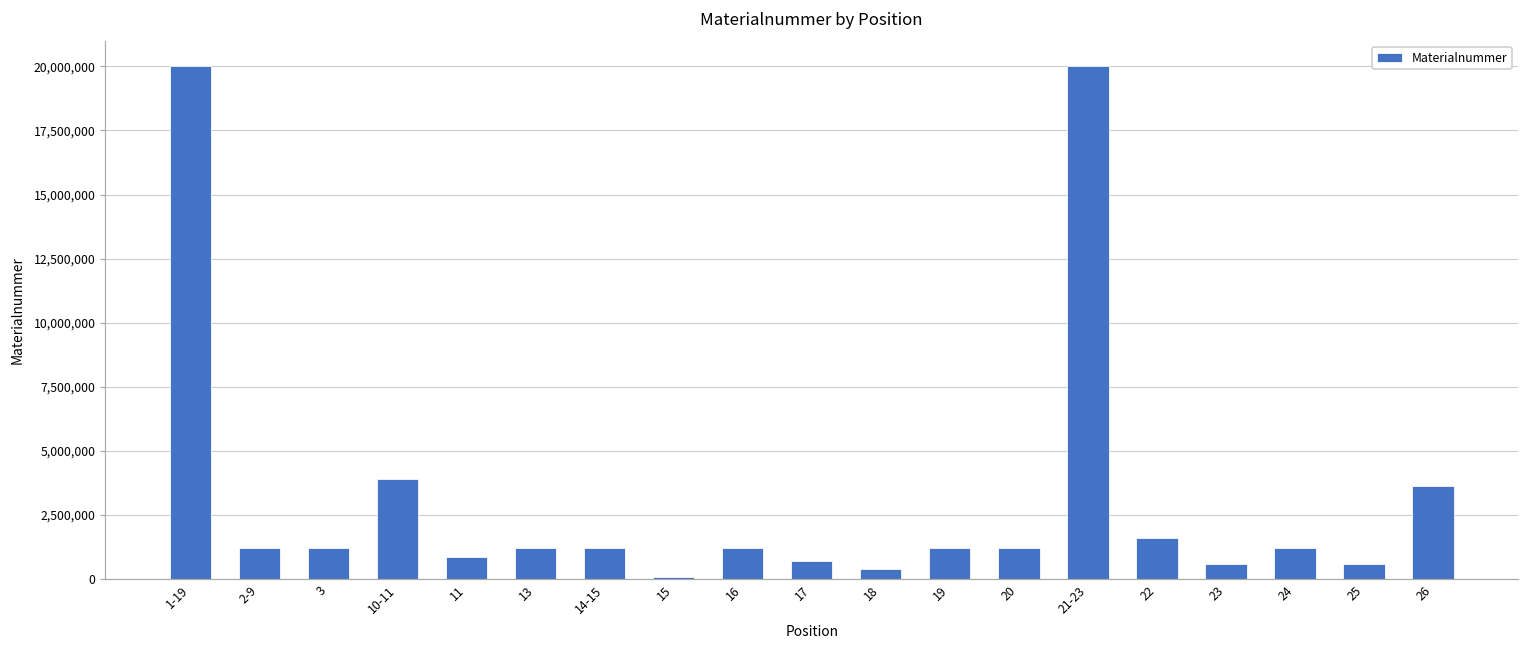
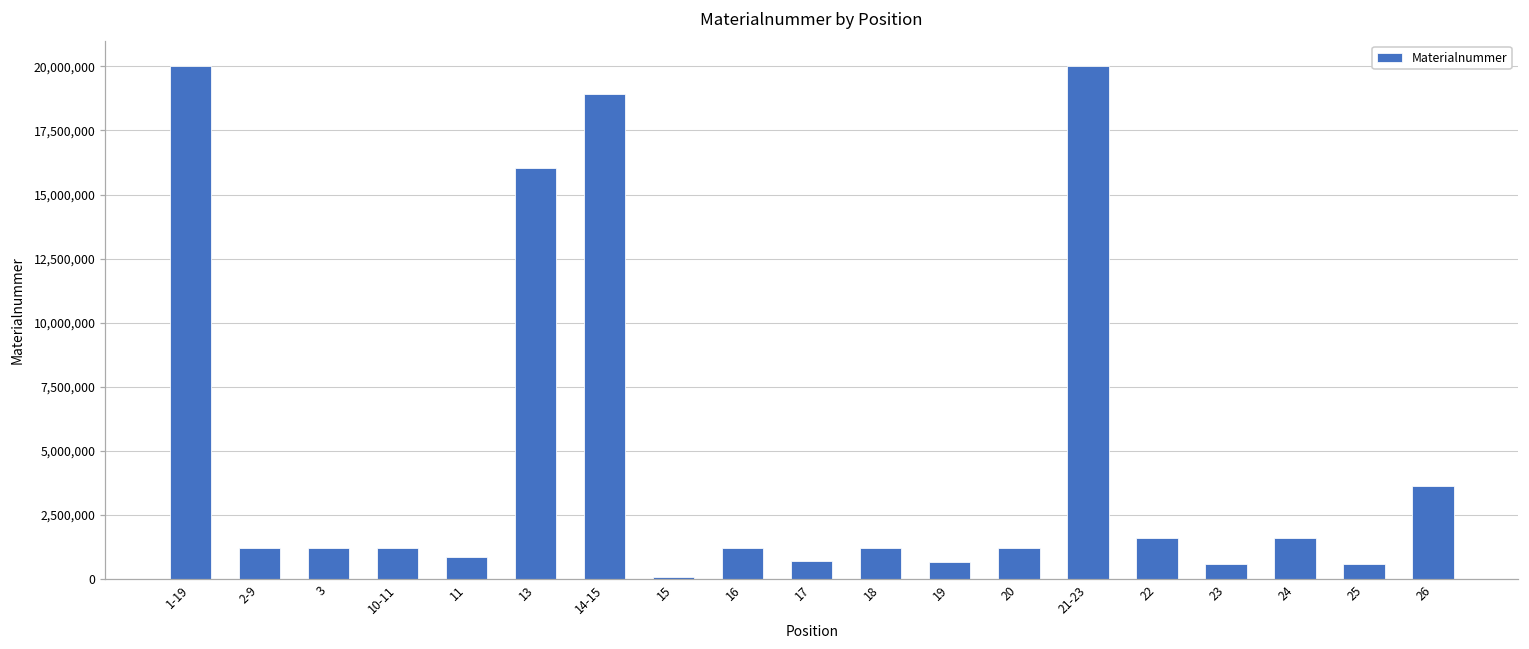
  {
    "1-19": "20,000,000",
    "2-9": "1,200,000",
    "3": "1,200,000",
-   "10-11": "3,900,000",
+   "10-11": "1,200,000",
    "11": "800,000",
-   "13": "1,200,000",
-   "14-15": "1,200,000",
+   "13": "16,000,000",
+   "14-15": "18,900,000",
    "16": "1,200,000",
    "17": "700,000",
-   "18": "400,000",
-   "19": "1,200,000",
+   "18": "1,200,000",
+   "19": "700,000",
    "20": "1,200,000",
    "21-23": "20,000,000",
    "22": "1,600,000",
    "23": "600,000",
-   "24": "1,200,000",
+   "24": "1,600,000",
    "25": "600,000",
    "26": "3,600,000"
  }
